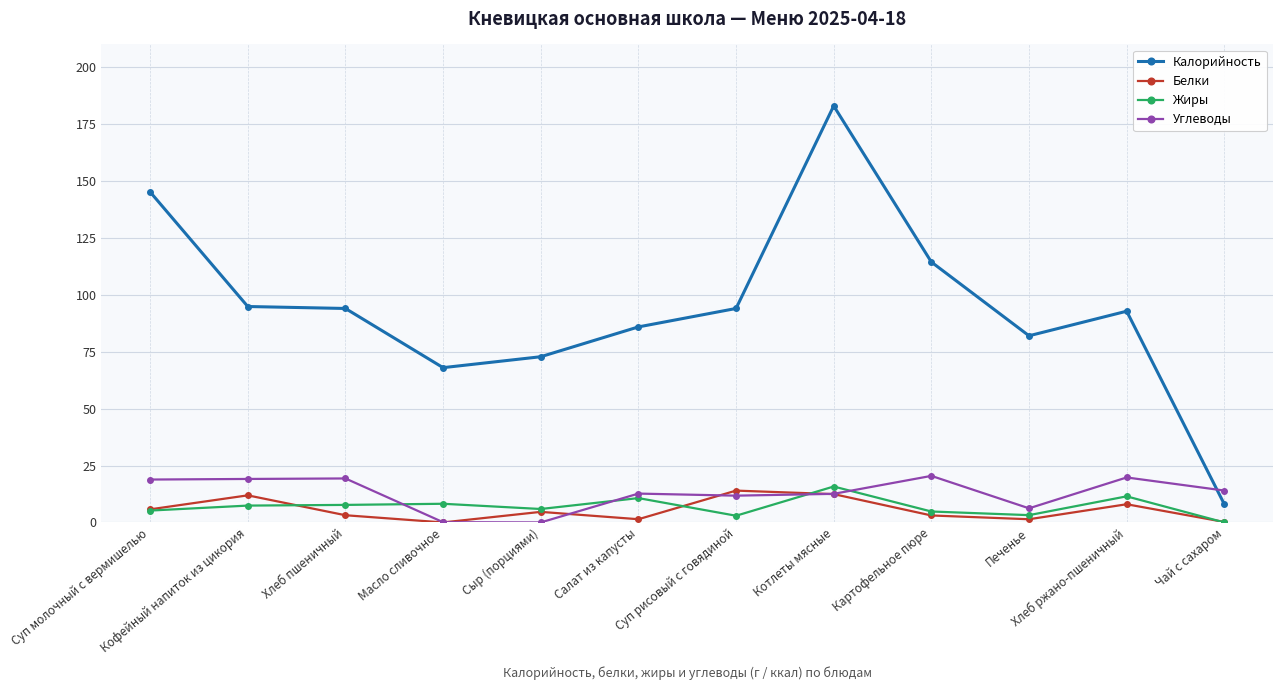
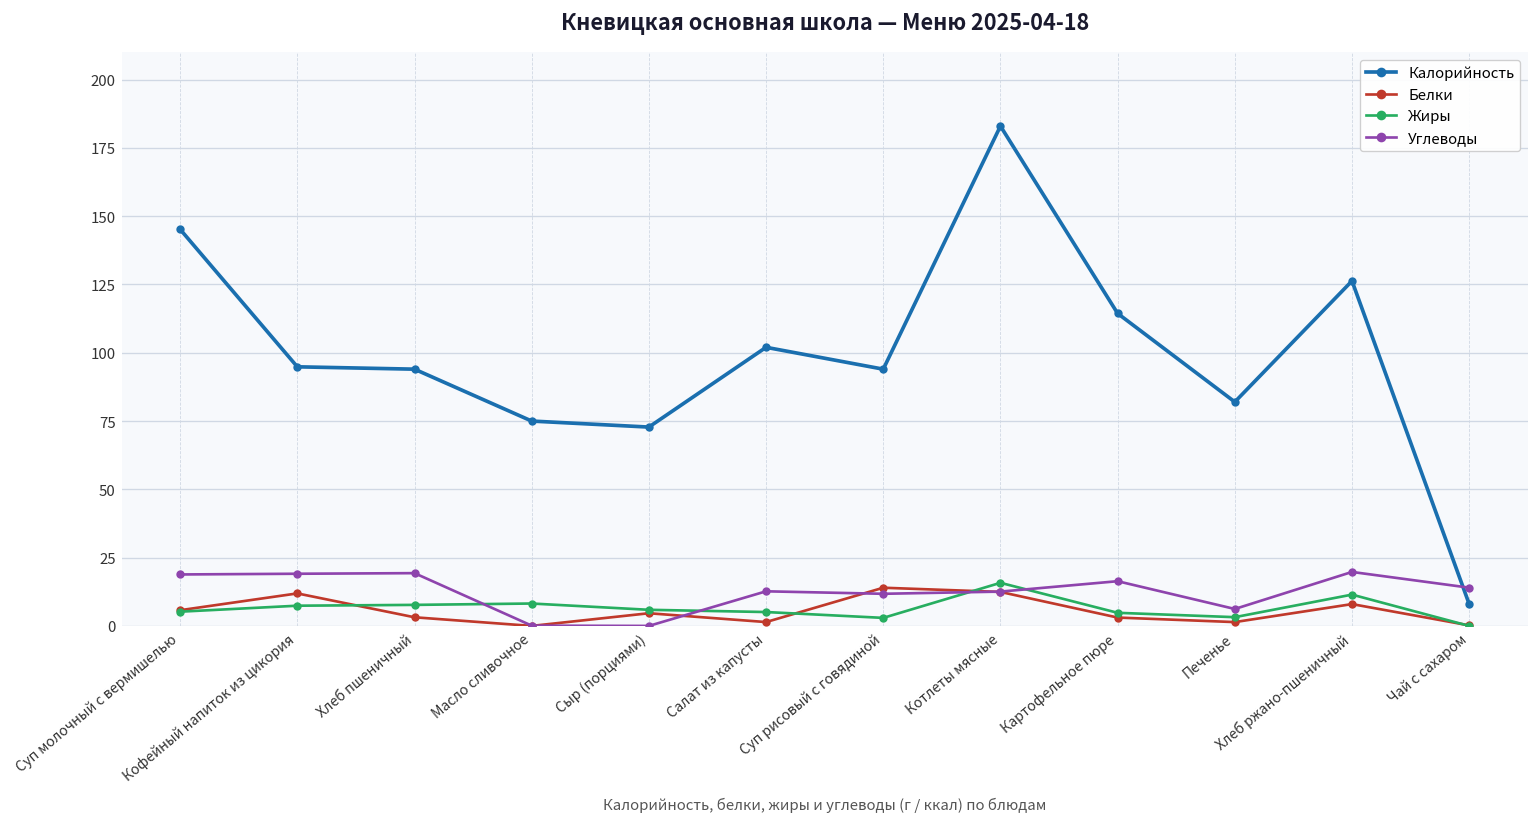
  {
    "Калорийность": {
      "Суп молочный с вермишелью": 145,
      "Кофейный напиток из цикория": 95,
      "Хлеб пшеничный": 94,
-     "Масло сливочное": 68,
+     "Масло сливочное": 75,
      "Сыр (порциями)": 73,
-     "Салат из капусты": 86,
+     "Салат из капусты": 102,
      "Суп рисовый с говядиной": 94,
      "Котлеты мясные": 183,
      "Картофельное пюре": 114,
      "Печенье": 82,
-     "Хлеб ржано-пшеничный": 93,
+     "Хлеб ржано-пшеничный": 126,
      "Чай с сахаром": 8
    },
    "Белки": {
      "Кофейный напиток из цикория": 12,
      "Хлеб пшеничный": 3,
      "Сыр (порциями)": 5,
      "Салат из капусты": 1,
      "Суп рисовый с говядиной": 14,
      "Картофельное пюре": 3,
      "Печенье": 1,
      "Хлеб ржано-пшеничный": 8
    },
    "Жиры": {
      "Кофейный напиток из цикория": 7,
      "Хлеб пшеничный": 8,
      "Масло сливочное": 8,
      "Сыр (порциями)": 6,
-     "Салат из капусты": 11,
+     "Салат из капусты": 5,
      "Суп рисовый с говядиной": 3,
      "Котлеты мясные": 16,
      "Картофельное пюре": 5,
      "Печенье": 3,
      "Хлеб ржано-пшеничный": 11
    },
    "Углеводы": {
      "Суп молочный с вермишелью": 19,
      "Кофейный напиток из цикория": 19,
      "Хлеб пшеничный": 19,
      "Сыр (порциями)": 0,
      "Салат из капусты": 13,
      "Суп рисовый с говядиной": 12,
-     "Картофельное пюре": 20,
+     "Картофельное пюре": 16,
      "Печенье": 6,
      "Хлеб ржано-пшеничный": 20,
      "Чай с сахаром": 14
    }
  }
